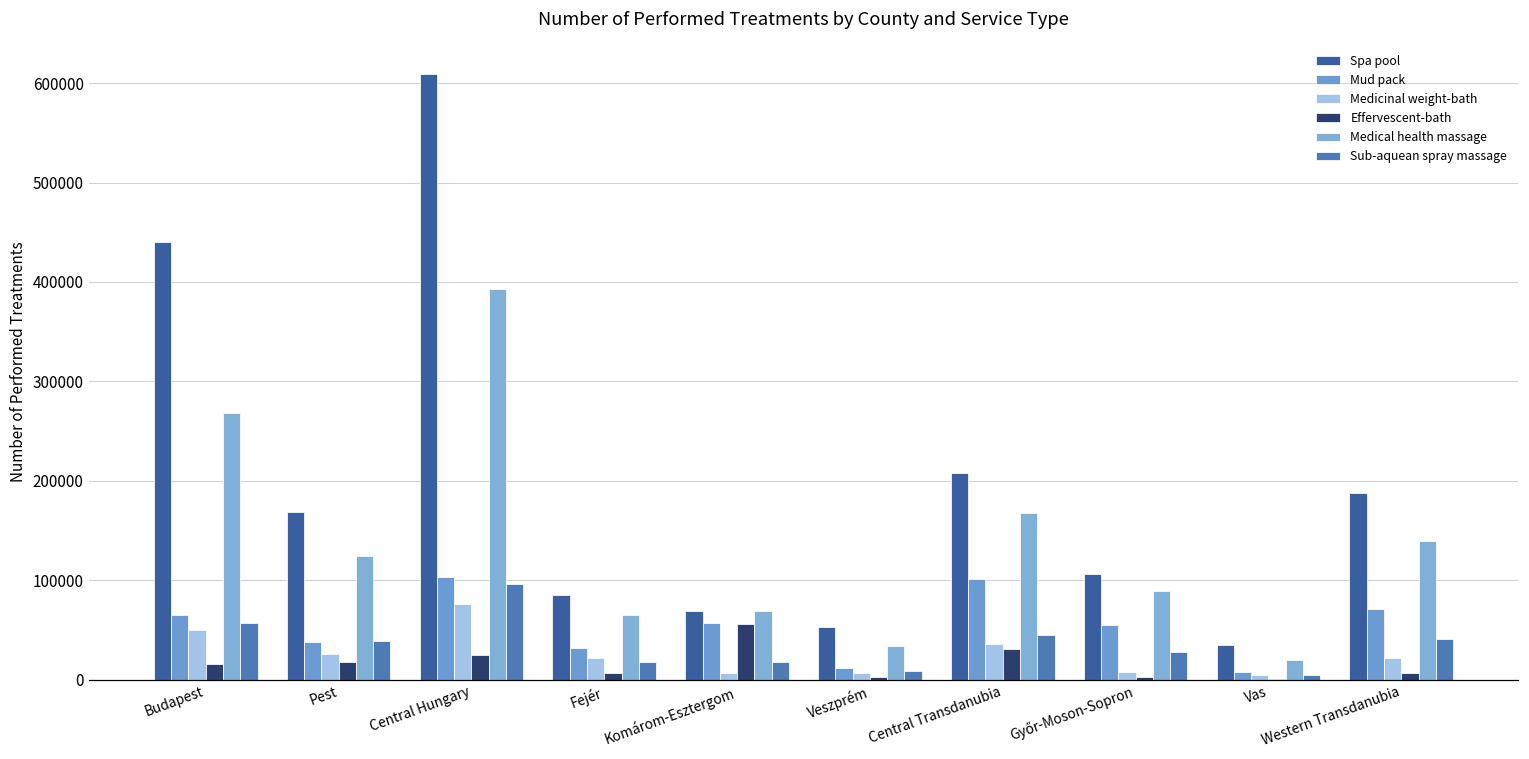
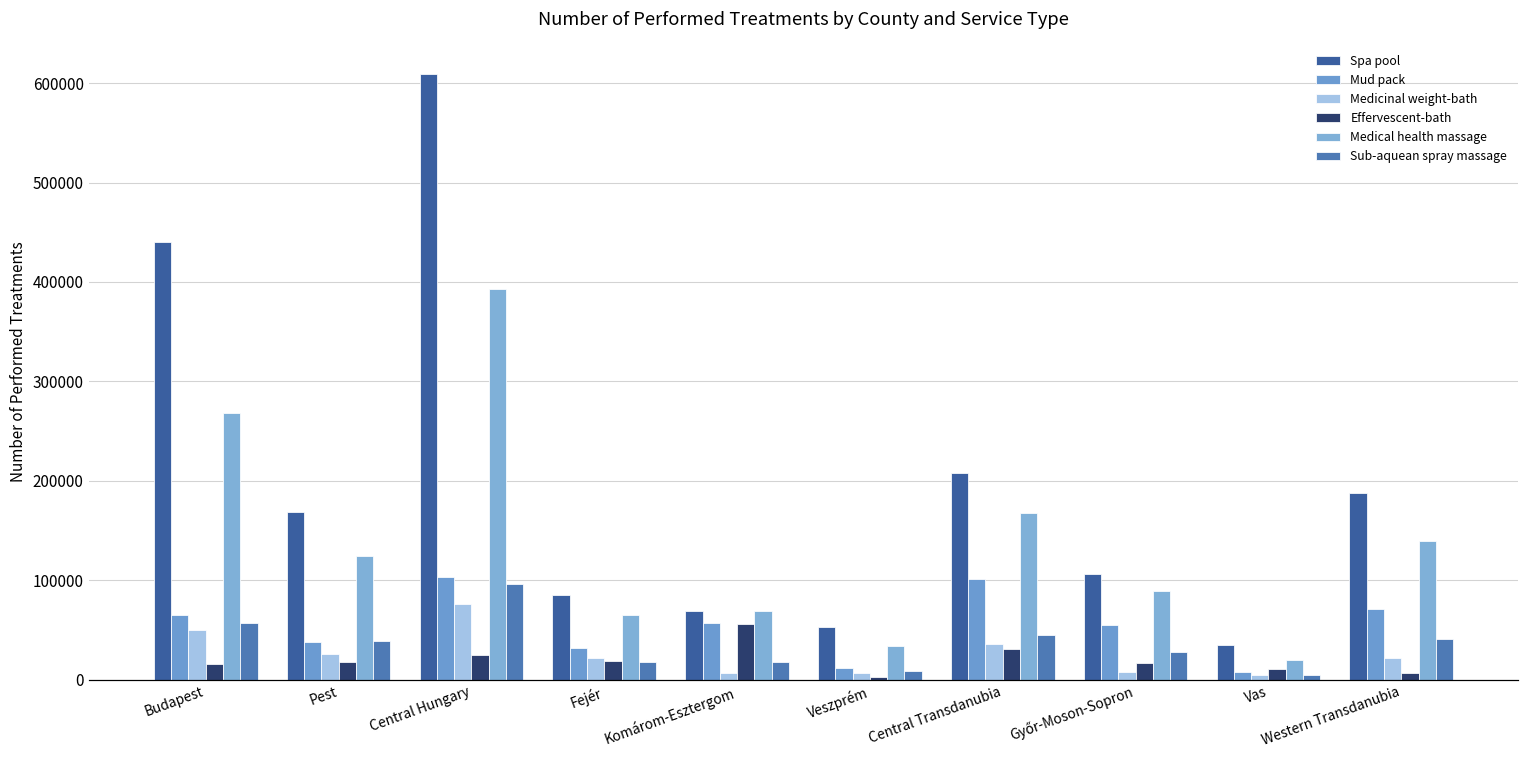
  {
    "Effervescent-bath": {
      "Budapest": 20000,
      "Pest": 20000,
      "Central Hungary": 20000,
-     "Fejér": 10000,
+     "Fejér": 20000,
      "Komárom-Esztergom": 60000,
      "Central Transdanubia": 30000,
-     "Győr-Moson-Sopron": 0,
-     "Vas": 0,
+     "Győr-Moson-Sopron": 20000,
+     "Vas": 10000,
      "Western Transdanubia": 10000
    }
  }
